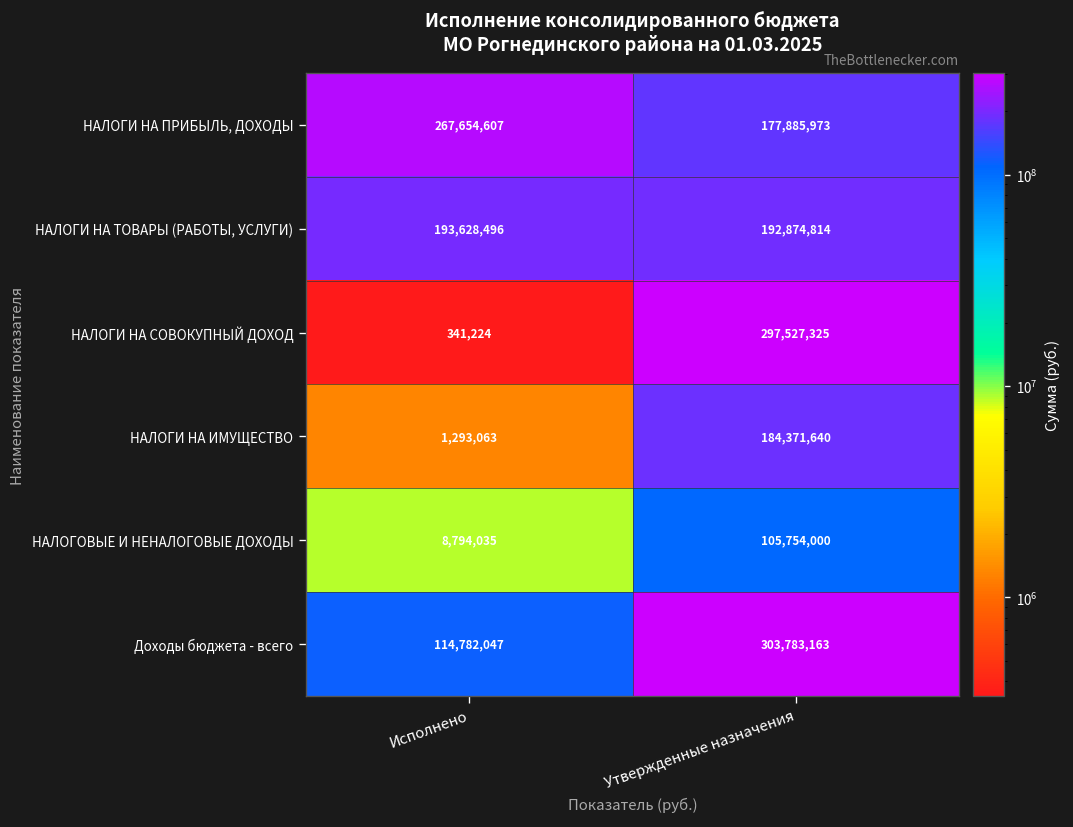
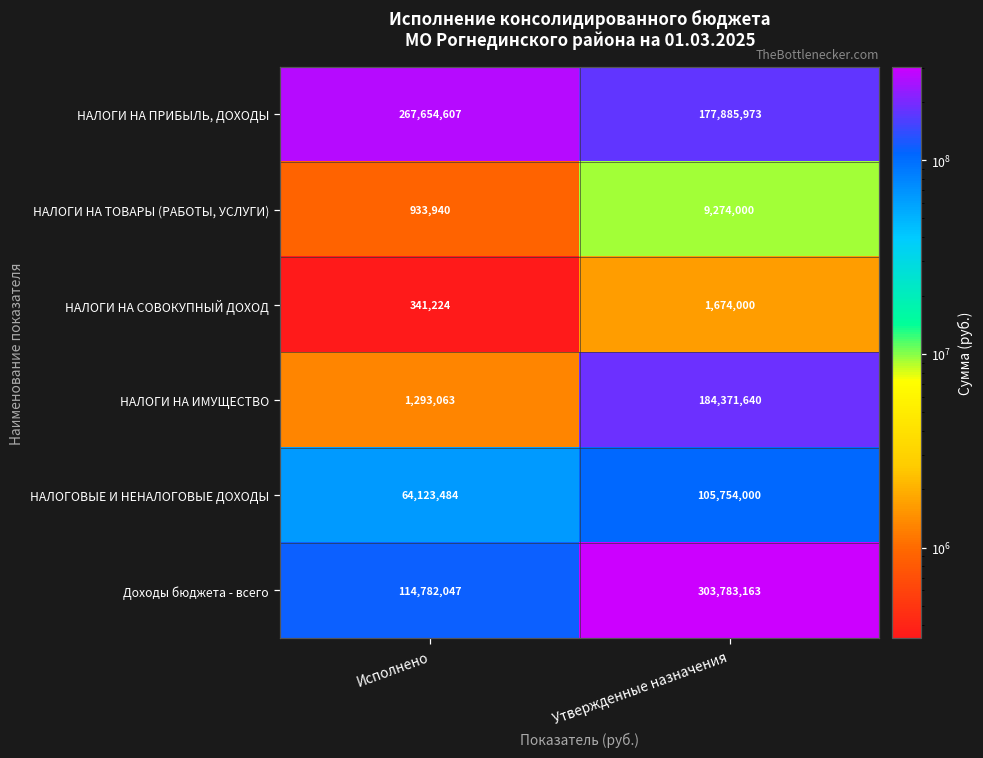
  {
    "НАЛОГИ НА ТОВАРЫ (РАБОТЫ, УСЛУГИ)": {
-     "Исполнено": "193,628,496",
-     "Утвержденные назначения": "192,874,814"
+     "Исполнено": "933,940",
+     "Утвержденные назначения": "9,274,000"
    },
    "НАЛОГИ НА СОВОКУПНЫЙ ДОХОД": {
-     "Утвержденные назначения": "297,527,325"
+     "Утвержденные назначения": "1,674,000"
    },
    "НАЛОГОВЫЕ И НЕНАЛОГОВЫЕ ДОХОДЫ": {
-     "Исполнено": "8,794,035"
+     "Исполнено": "64,123,484"
    }
  }
